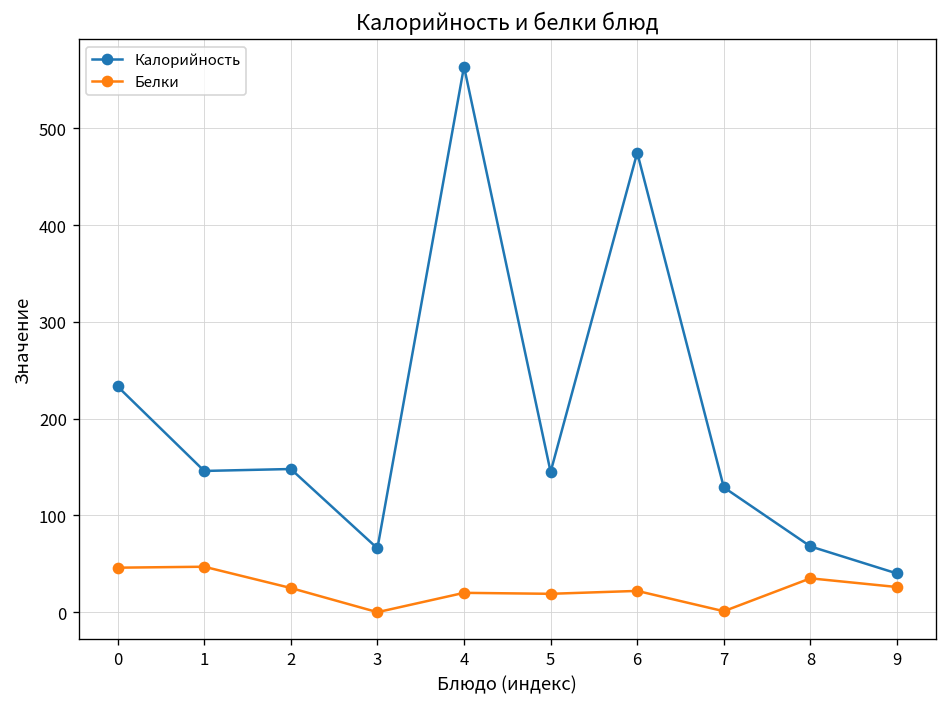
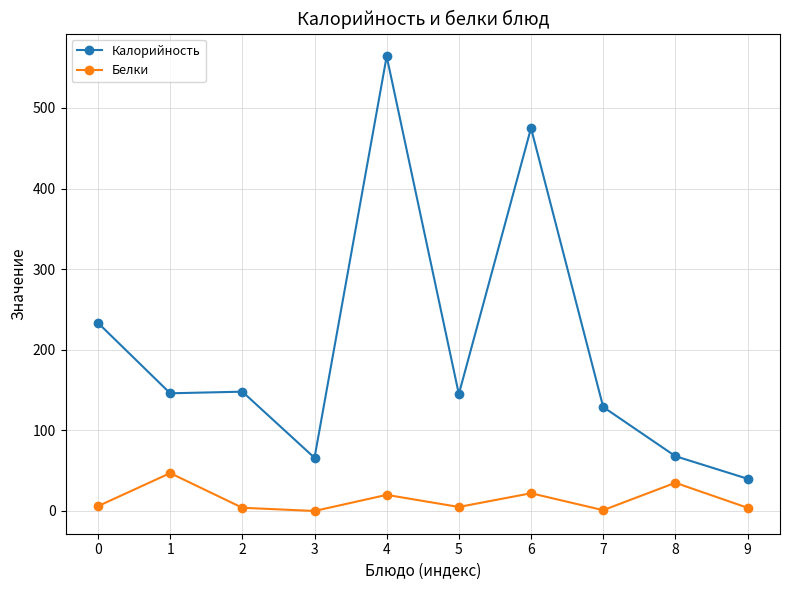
  {
    "Калорийность": {
      "0": 230,
      "1": 150,
      "2": 150,
      "3": 70,
      "4": 560,
      "5": 150,
      "6": 480,
      "7": 130,
      "8": 70,
      "9": 40
    },
    "Белки": {
-     "0": 50,
+     "0": 10,
      "1": 50,
-     "2": 30,
+     "2": 0,
      "3": 0,
      "4": 20,
-     "5": 20,
+     "5": 10,
      "6": 20,
      "7": 0,
      "8": 40,
-     "9": 30
+     "9": 0
    }
  }
